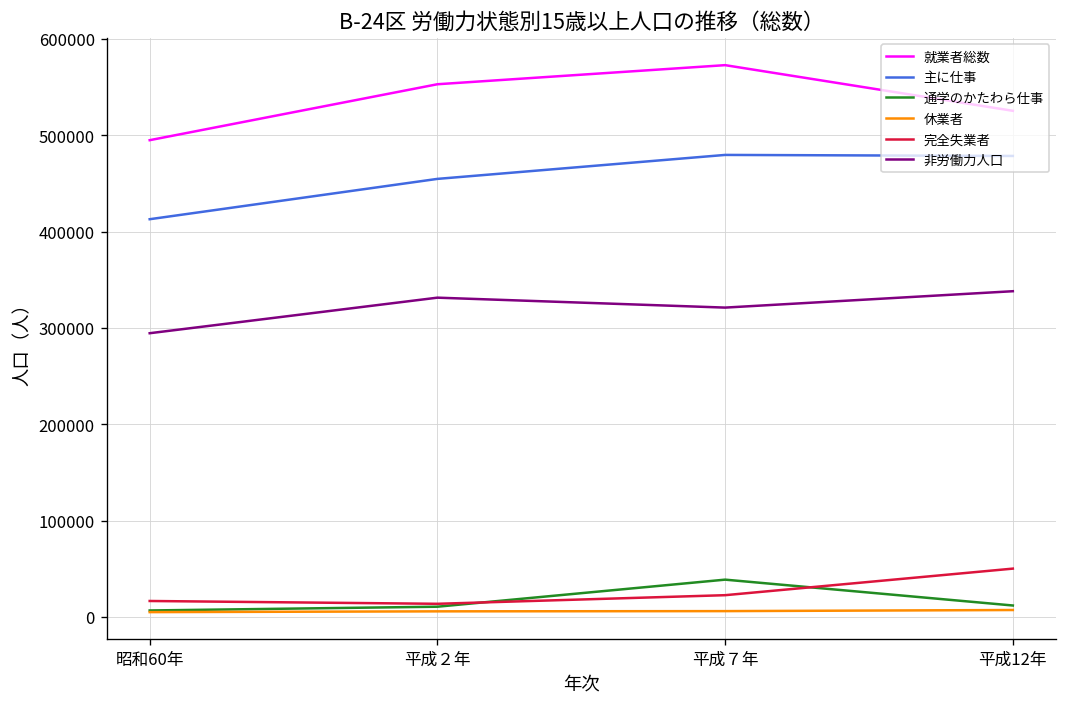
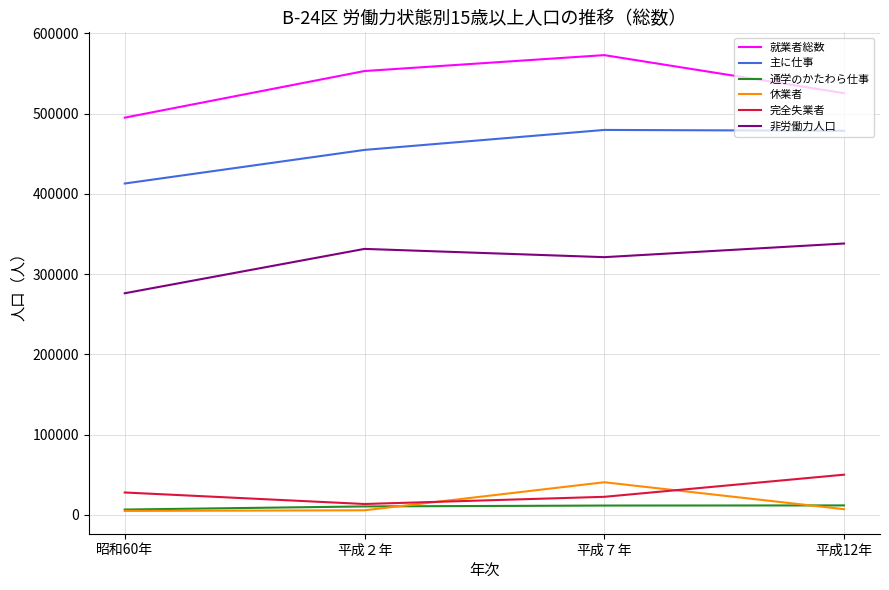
  {
    "就業者総数": {
      "昭和60年": 490000,
      "平成２年": 550000,
      "平成７年": 570000
    },
    "主に仕事": {
      "昭和60年": 410000,
      "平成２年": 450000,
      "平成７年": 480000
    },
    "通学のかたわら仕事": {
-     "平成７年": 40000,
+     "平成７年": 10000,
      "平成12年": 10000
    },
    "休業者": {
      "平成２年": 10000,
-     "平成７年": 10000,
+     "平成７年": 40000,
      "平成12年": 10000
    },
    "完全失業者": {
-     "昭和60年": 20000,
+     "昭和60年": 30000,
      "平成７年": 20000,
      "平成12年": 50000
    },
    "非労働力人口": {
-     "昭和60年": 290000,
+     "昭和60年": 280000,
      "平成２年": 330000,
      "平成７年": 320000,
      "平成12年": 340000
    }
  }
